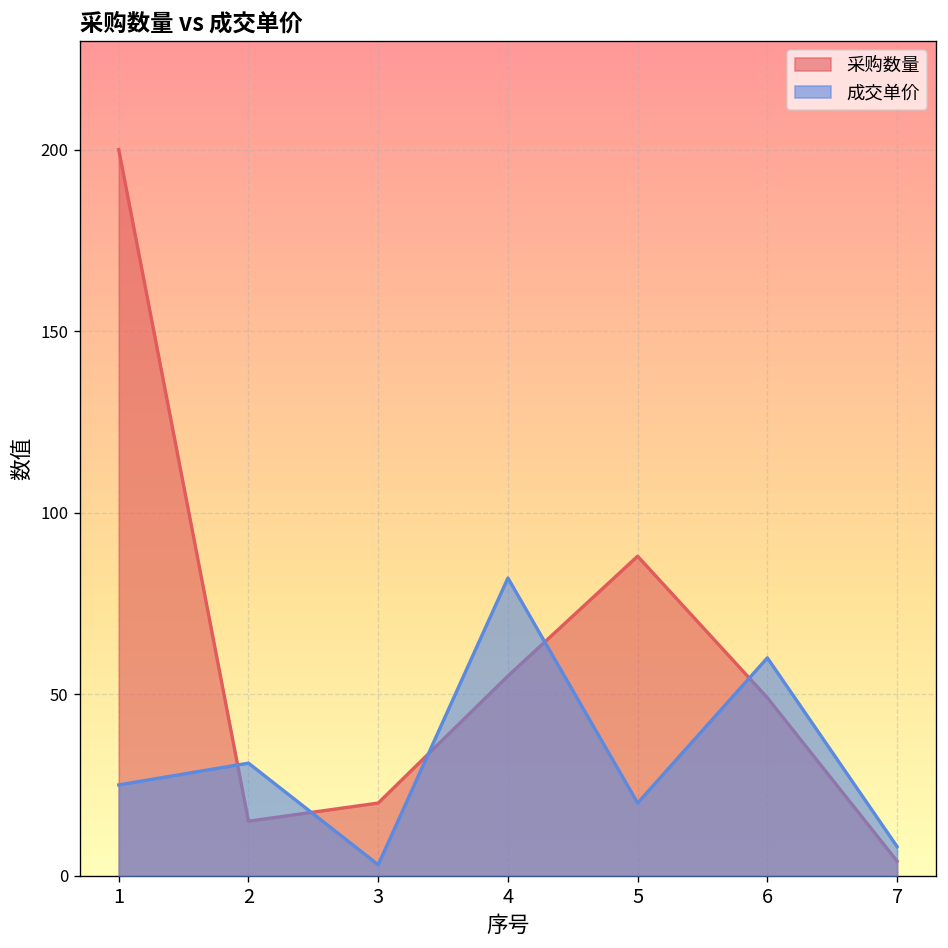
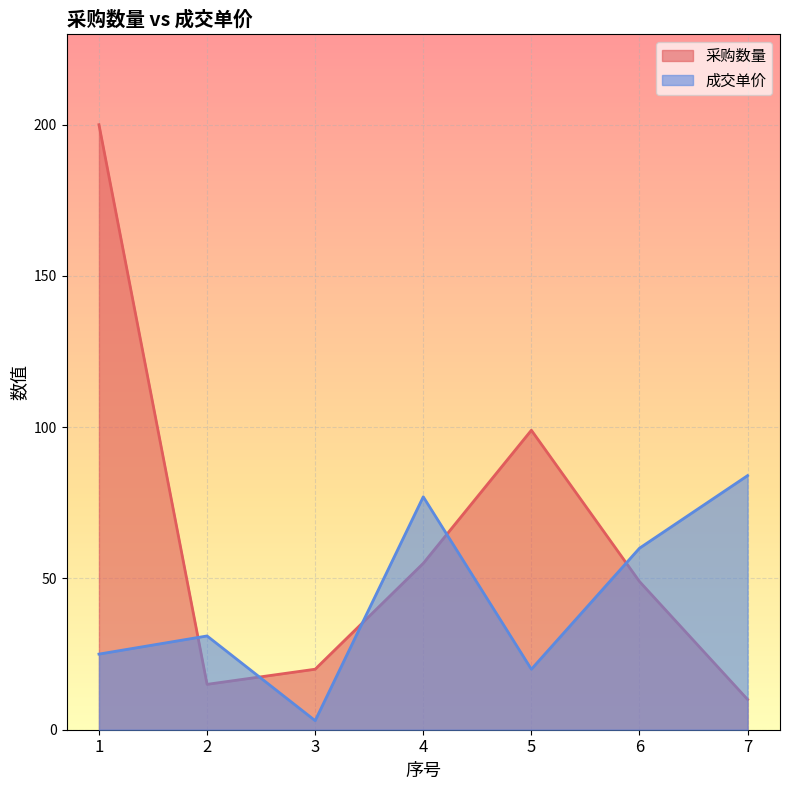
  {
    "采购数量": {
      "1": 200,
      "2": 15,
      "3": 20,
      "4": 55,
-     "5": 88,
+     "5": 99,
      "6": 49,
-     "7": 4
+     "7": 10
    },
    "成交单价": {
      "1": 25,
      "2": 31,
      "3": 3,
-     "4": 82,
+     "4": 77,
      "5": 20,
      "6": 60,
-     "7": 8
+     "7": 84
    }
  }
